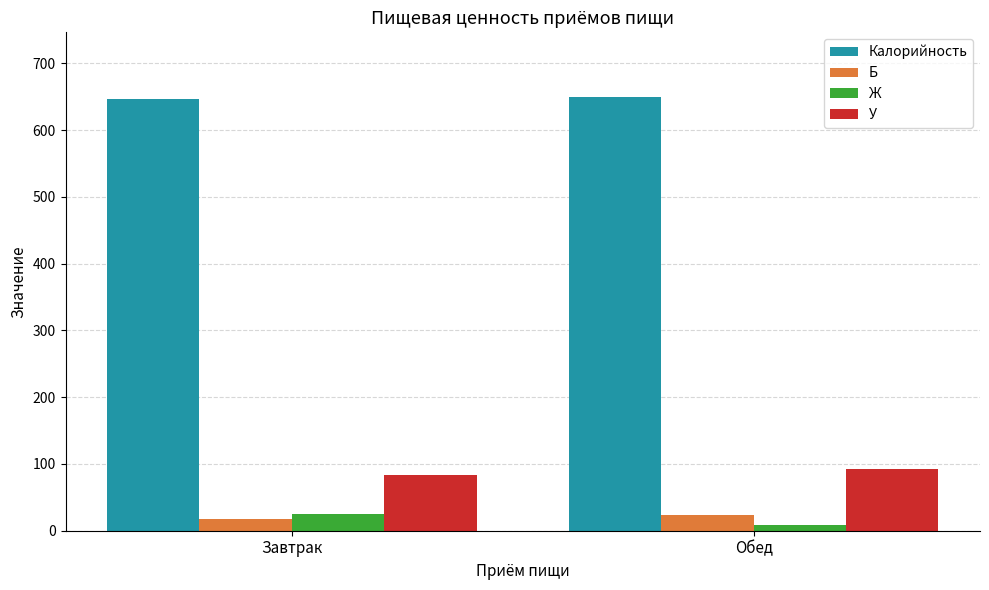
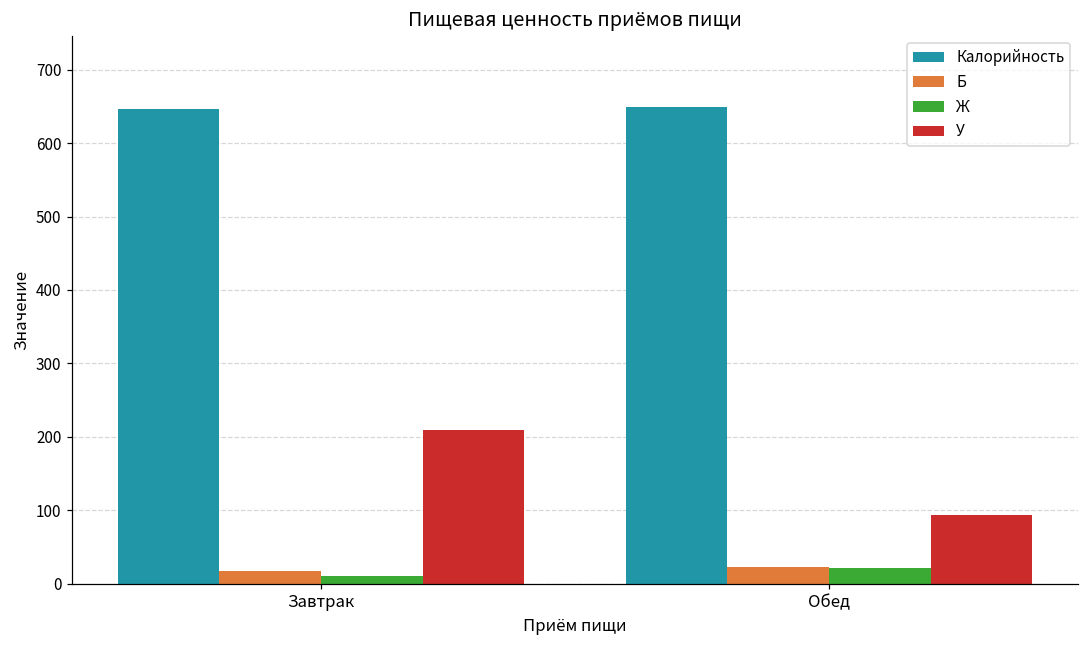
  {
    "Калорийность": {
      "Завтрак": 650,
      "Обед": 650
    },
    "Б": {
      "Завтрак": 20,
      "Обед": 20
    },
    "Ж": {
-     "Завтрак": 30,
-     "Обед": 10
+     "Завтрак": 10,
+     "Обед": 20
    },
    "У": {
-     "Завтрак": 80,
+     "Завтрак": 210,
      "Обед": 90
    }
  }
